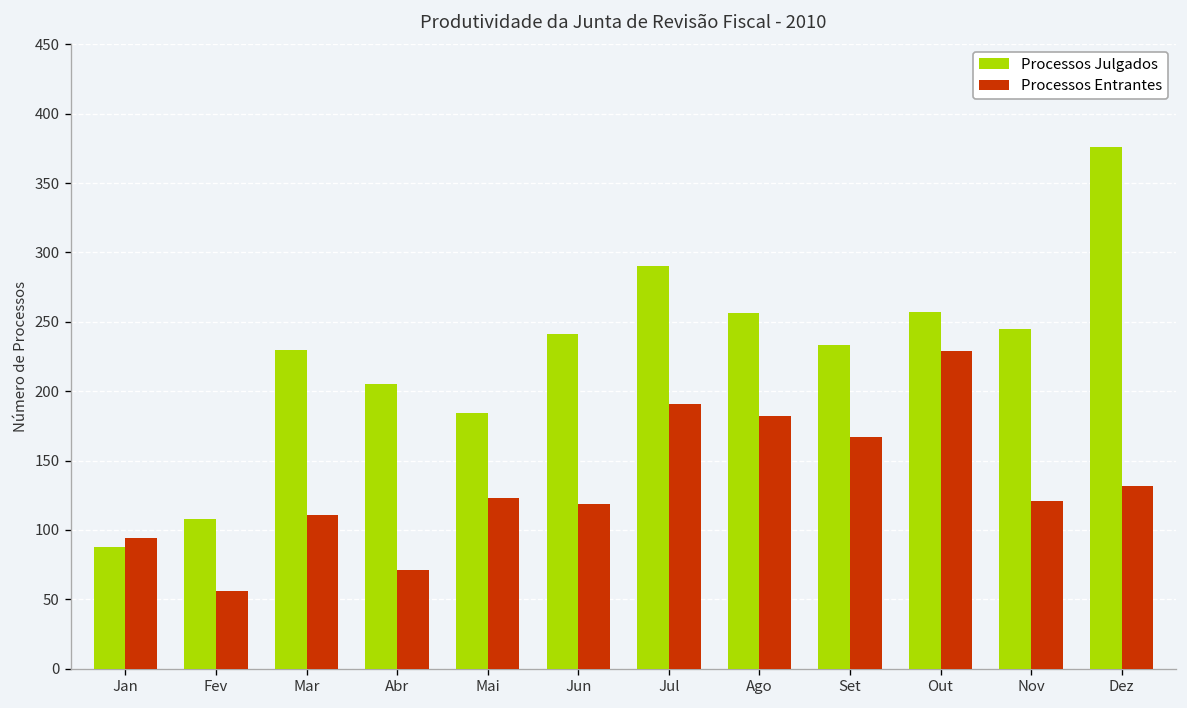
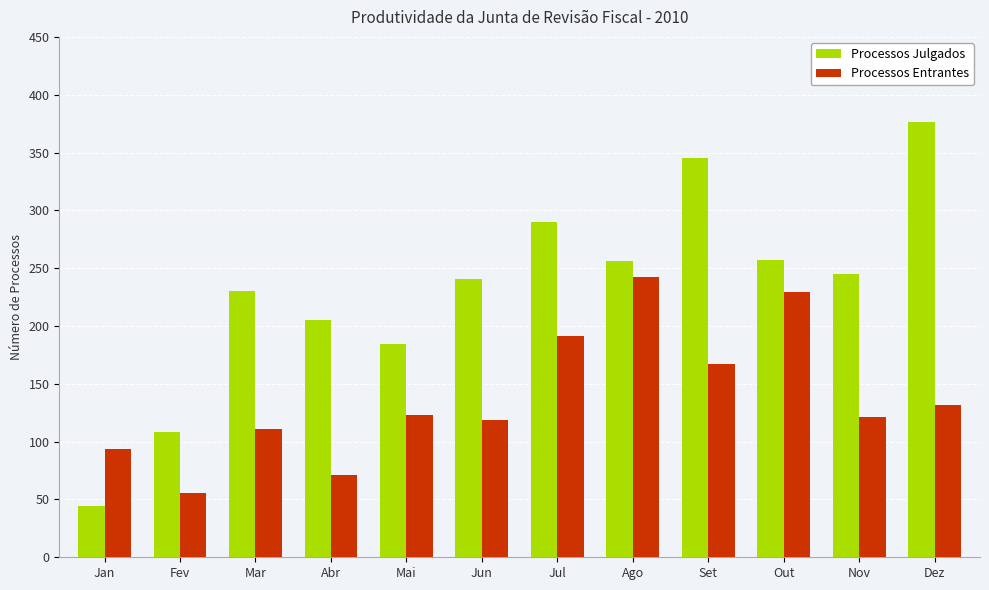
  {
    "Processos Julgados": {
-     "Jan": 88,
+     "Jan": 44,
      "Fev": 108,
      "Mar": 230,
      "Abr": 205,
      "Mai": 184,
      "Jun": 241,
      "Jul": 290,
      "Ago": 256,
-     "Set": 233,
+     "Set": 345,
      "Out": 257,
      "Nov": 245,
      "Dez": 376
    },
    "Processos Entrantes": {
      "Jan": 94,
      "Fev": 56,
      "Mar": 111,
      "Abr": 71,
      "Mai": 123,
      "Jun": 119,
      "Jul": 191,
-     "Ago": 182,
+     "Ago": 242,
      "Set": 167,
      "Out": 229,
      "Nov": 121,
      "Dez": 132
    }
  }
